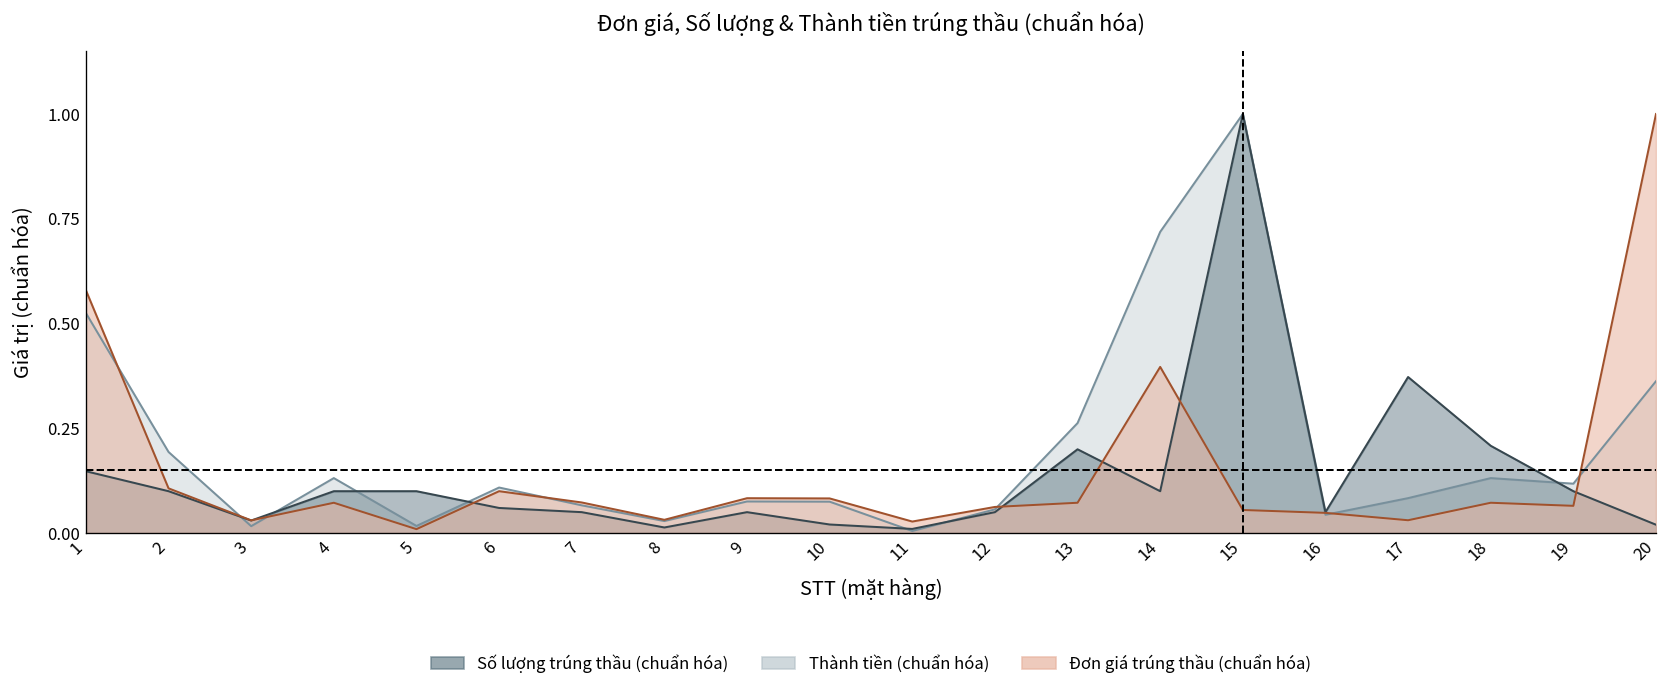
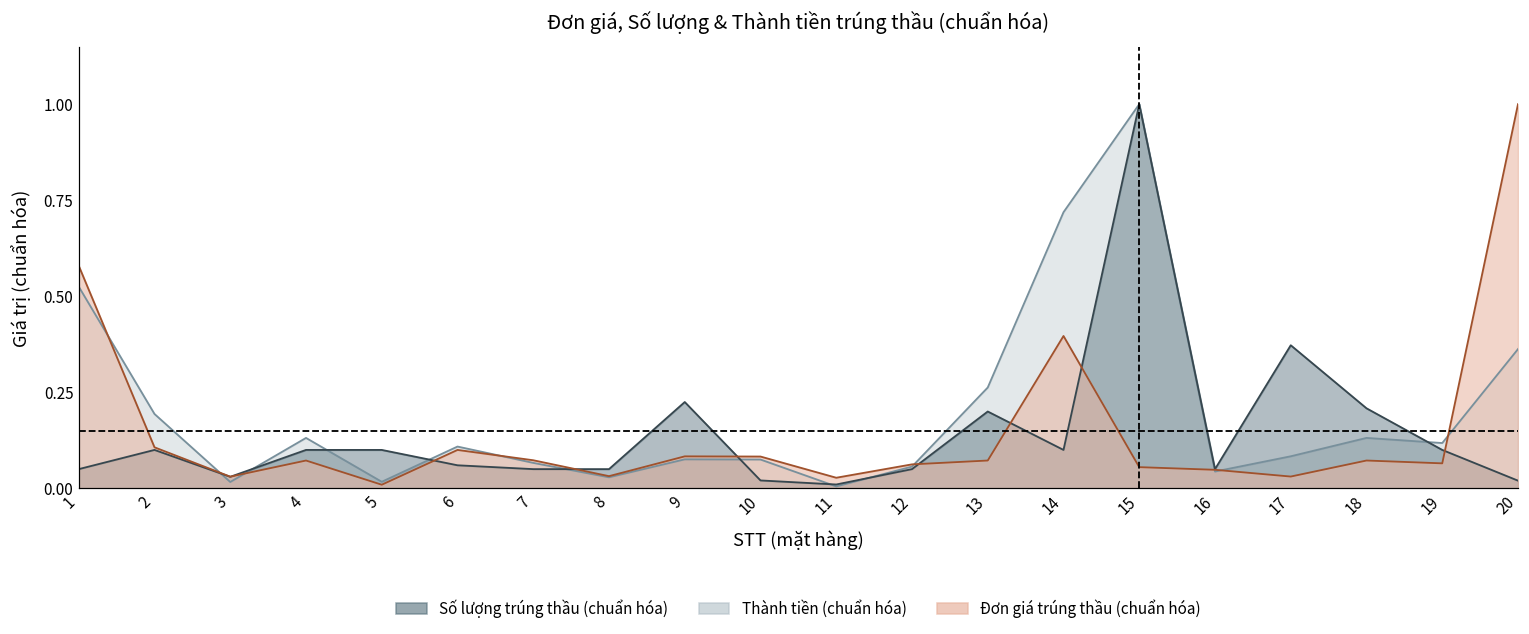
  {
    "Số lượng trúng thầu (chuẩn hóa)": {
-     "1": 0.15,
+     "1": 0.05,
      "4": 0.10,
      "5": 0.10,
      "6": 0.06,
      "7": 0.05,
-     "8": 0.01,
-     "9": 0.05,
+     "8": 0.05,
+     "9": 0.22,
      "10": 0.02,
      "13": 0.20,
      "14": 0.10,
      "17": 0.37,
      "18": 0.21,
      "19": 0.10,
      "20": 0.02
    }
  }
